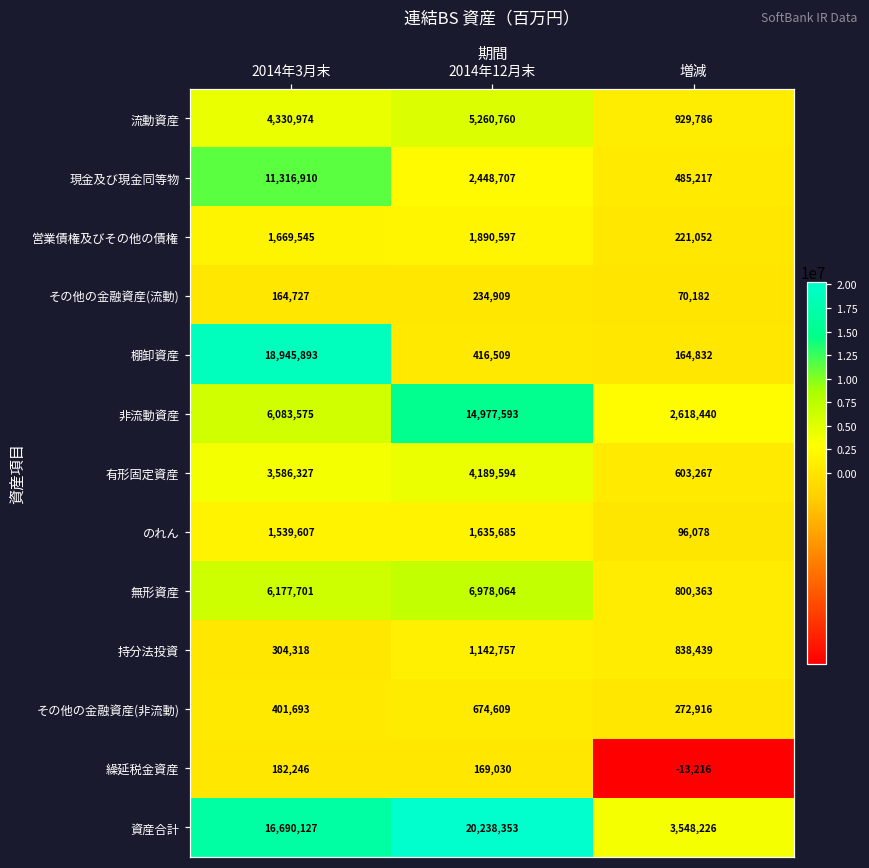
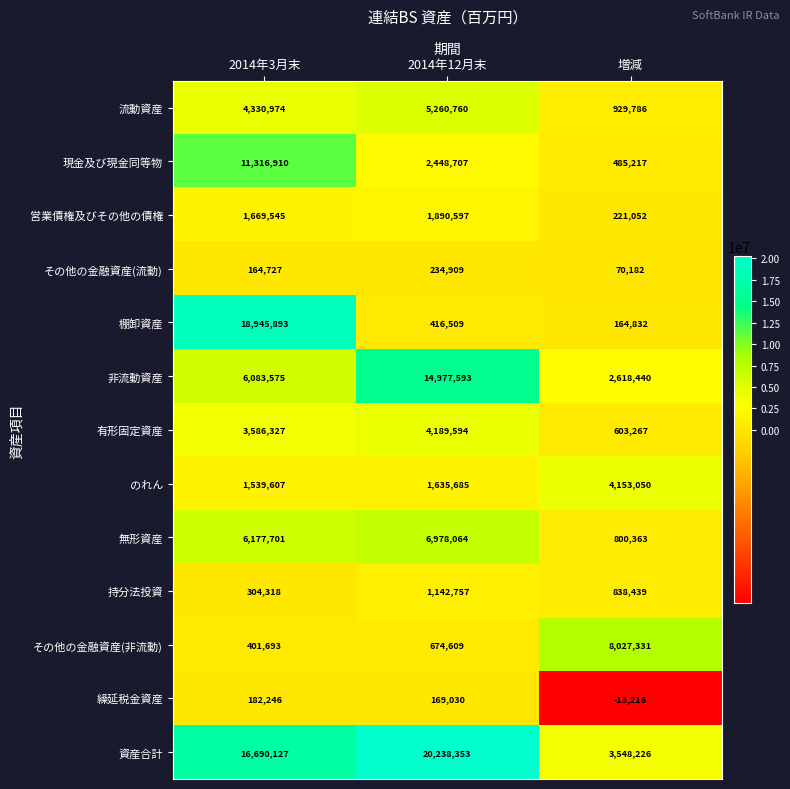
  {
    "流動資産": {
      "2014年3月末": "4,330,974",
      "2014年12月末": "5,260,760",
      "増減": "929,786"
    },
    "現金及び現金同等物": {
      "2014年3月末": "11,316,910",
      "2014年12月末": "2,448,707",
      "増減": "485,217"
    },
    "営業債権及びその他の債権": {
      "2014年3月末": "1,669,545",
      "2014年12月末": "1,890,597",
      "増減": "221,052"
    },
    "その他の金融資産(流動)": {
      "2014年3月末": "164,727",
      "2014年12月末": "234,909",
      "増減": "70,182"
    },
    "棚卸資産": {
      "2014年3月末": "18,945,893",
      "2014年12月末": "416,509",
      "増減": "164,832"
    },
    "非流動資産": {
      "2014年3月末": "6,083,575",
      "2014年12月末": "14,977,593",
      "増減": "2,618,440"
    },
    "有形固定資産": {
      "2014年3月末": "3,586,327",
      "2014年12月末": "4,189,594",
      "増減": "603,267"
    },
    "のれん": {
      "2014年3月末": "1,539,607",
      "2014年12月末": "1,635,685",
-     "増減": "96,078"
+     "増減": "4,153,050"
    },
    "無形資産": {
      "2014年3月末": "6,177,701",
      "2014年12月末": "6,978,064",
      "増減": "800,363"
    },
    "持分法投資": {
      "2014年3月末": "304,318",
      "2014年12月末": "1,142,757",
      "増減": "838,439"
    },
    "その他の金融資産(非流動)": {
      "2014年3月末": "401,693",
      "2014年12月末": "674,609",
-     "増減": "272,916"
+     "増減": "8,027,331"
    },
    "繰延税金資産": {
      "2014年3月末": "182,246",
      "2014年12月末": "169,030",
      "増減": "-13,216"
    },
    "資産合計": {
      "2014年3月末": "16,690,127",
      "2014年12月末": "20,238,353",
      "増減": "3,548,226"
    }
  }
